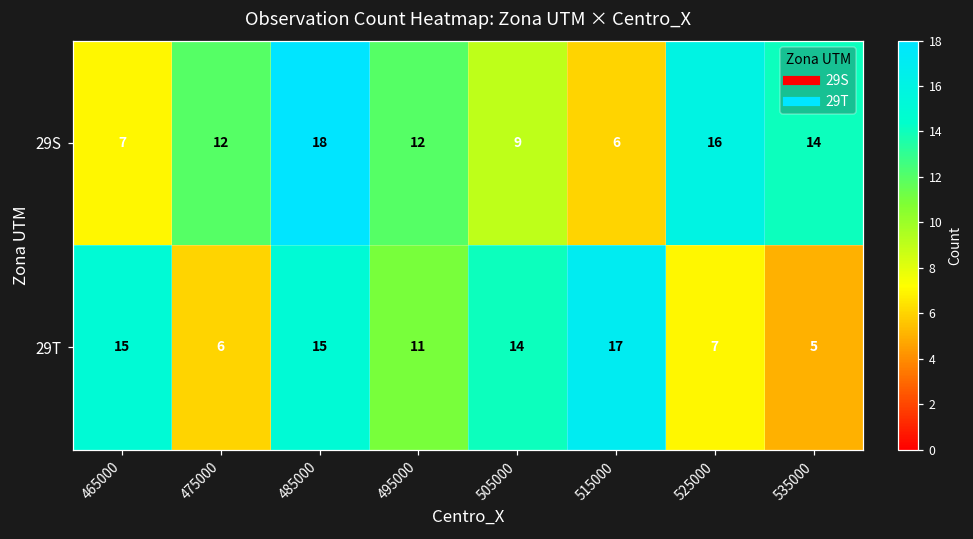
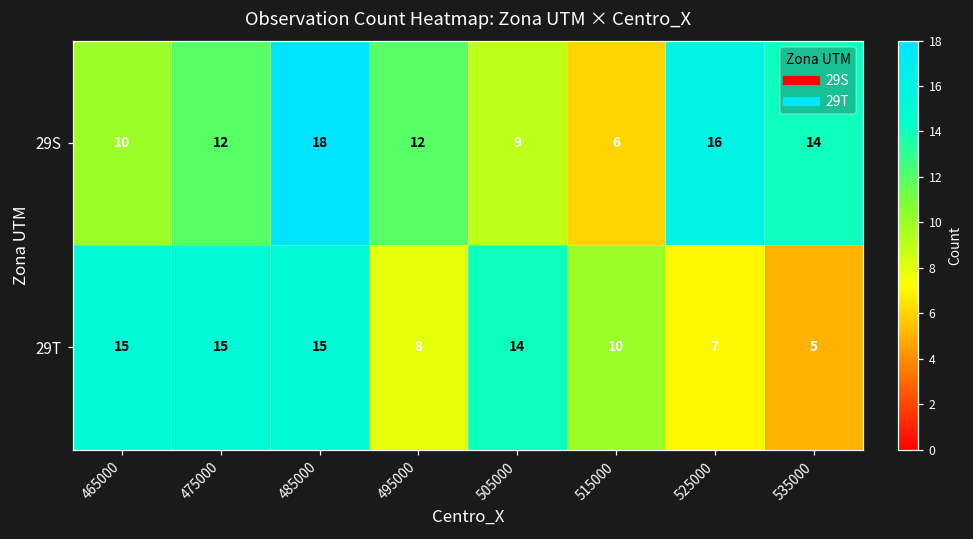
  {
    "29S": {
-     "465000": 7,
+     "465000": 10,
      "475000": 12,
      "485000": 18,
      "495000": 12,
      "505000": 9,
      "515000": 6,
      "525000": 16,
      "535000": 14
    },
    "29T": {
      "465000": 15,
-     "475000": 6,
+     "475000": 15,
      "485000": 15,
-     "495000": 11,
+     "495000": 8,
      "505000": 14,
-     "515000": 17,
+     "515000": 10,
      "525000": 7,
      "535000": 5
    }
  }
